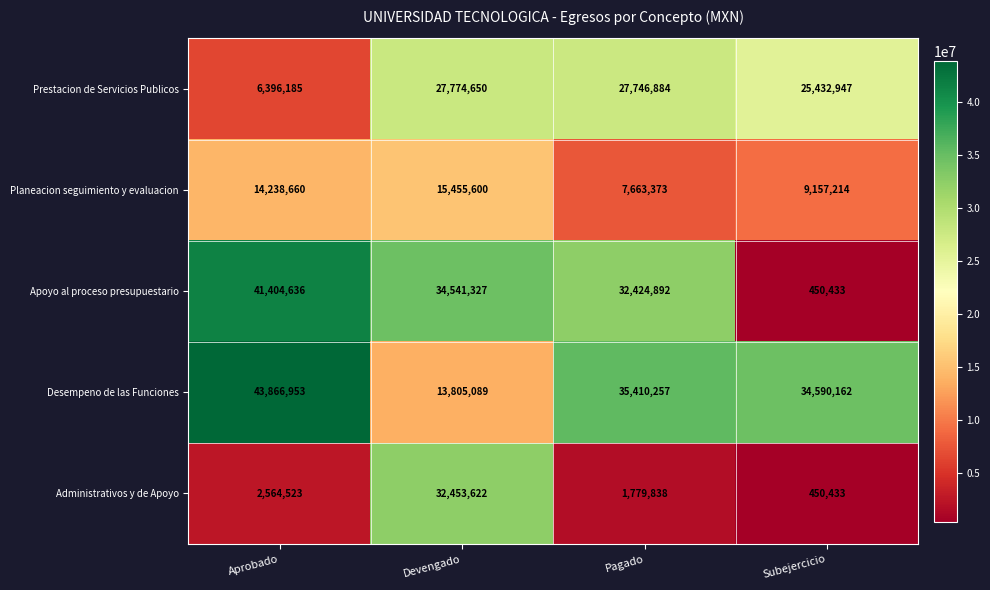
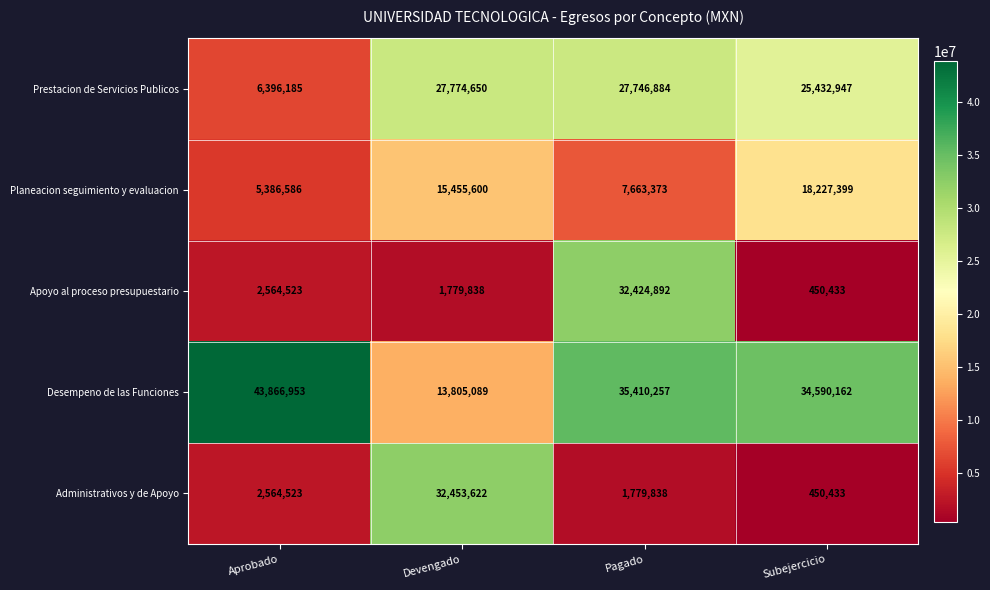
  {
    "Prestacion de Servicios Publicos": {
      "Aprobado": "6,396,185",
      "Devengado": "27,774,650",
      "Pagado": "27,746,884",
      "Subejercicio": "25,432,947"
    },
    "Planeacion seguimiento y evaluacion": {
-     "Aprobado": "14,238,660",
+     "Aprobado": "5,386,586",
      "Devengado": "15,455,600",
      "Pagado": "7,663,373",
-     "Subejercicio": "9,157,214"
+     "Subejercicio": "18,227,399"
    },
    "Apoyo al proceso presupuestario": {
-     "Aprobado": "41,404,636",
-     "Devengado": "34,541,327",
+     "Aprobado": "2,564,523",
+     "Devengado": "1,779,838",
      "Pagado": "32,424,892",
      "Subejercicio": "450,433"
    },
    "Desempeno de las Funciones": {
      "Aprobado": "43,866,953",
      "Devengado": "13,805,089",
      "Pagado": "35,410,257",
      "Subejercicio": "34,590,162"
    },
    "Administrativos y de Apoyo": {
      "Aprobado": "2,564,523",
      "Devengado": "32,453,622",
      "Pagado": "1,779,838",
      "Subejercicio": "450,433"
    }
  }
